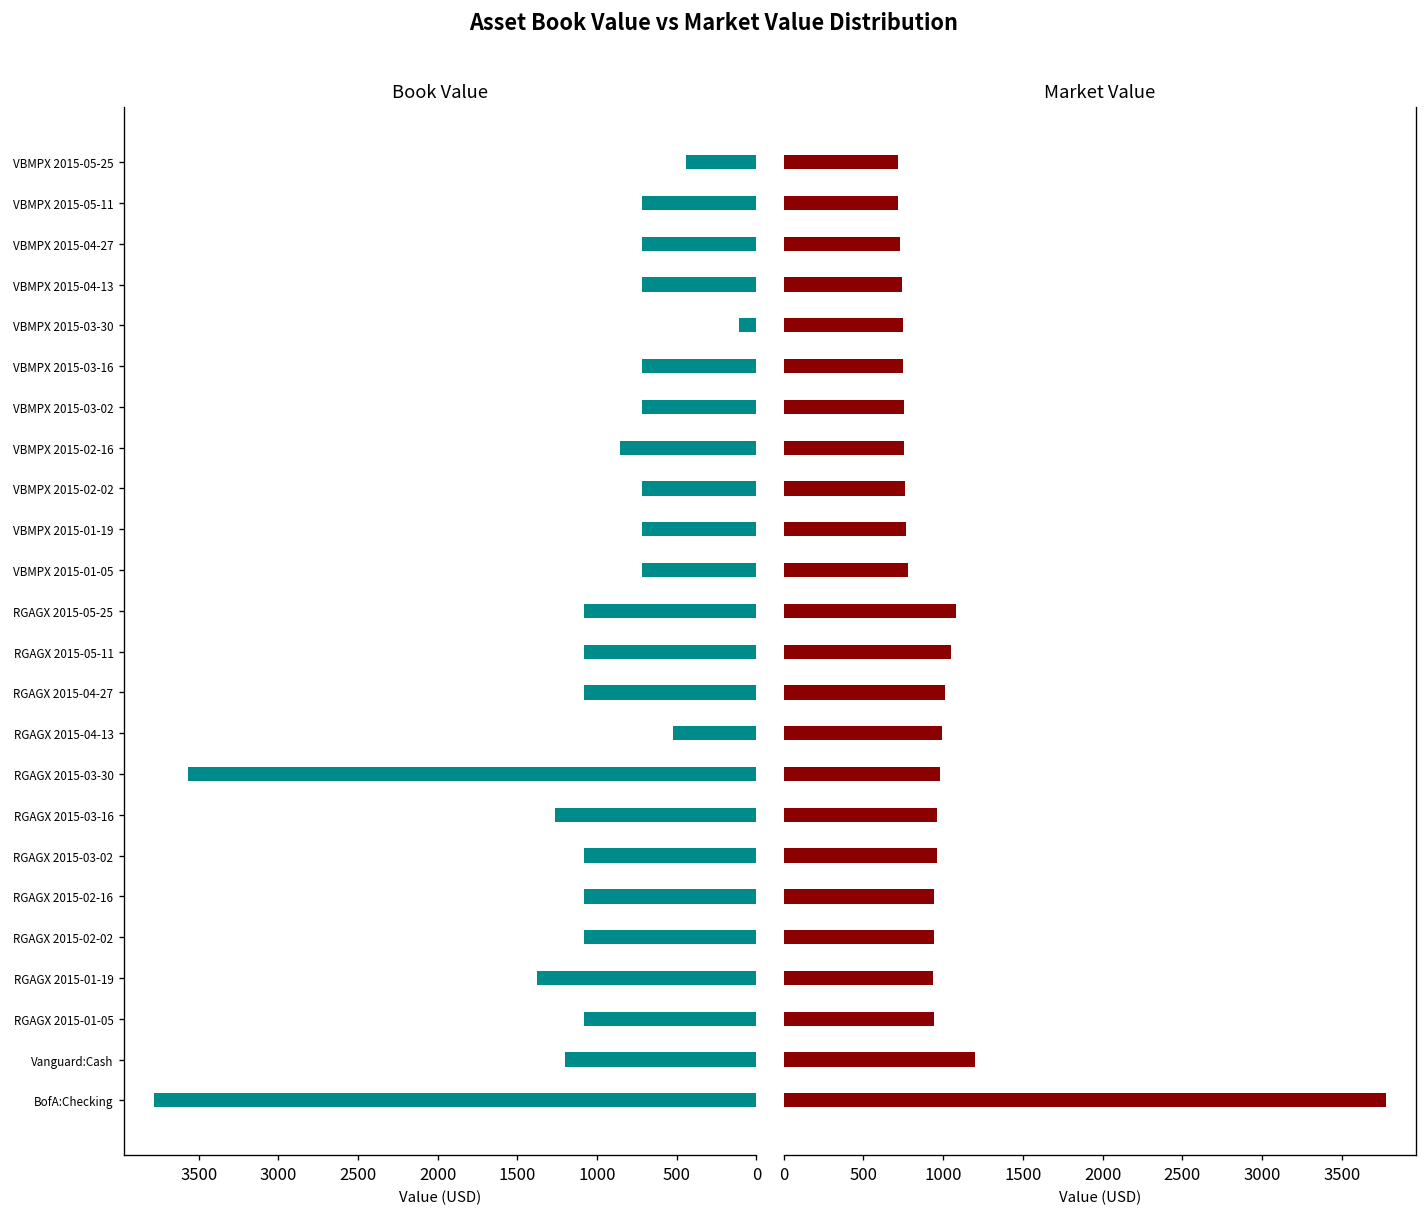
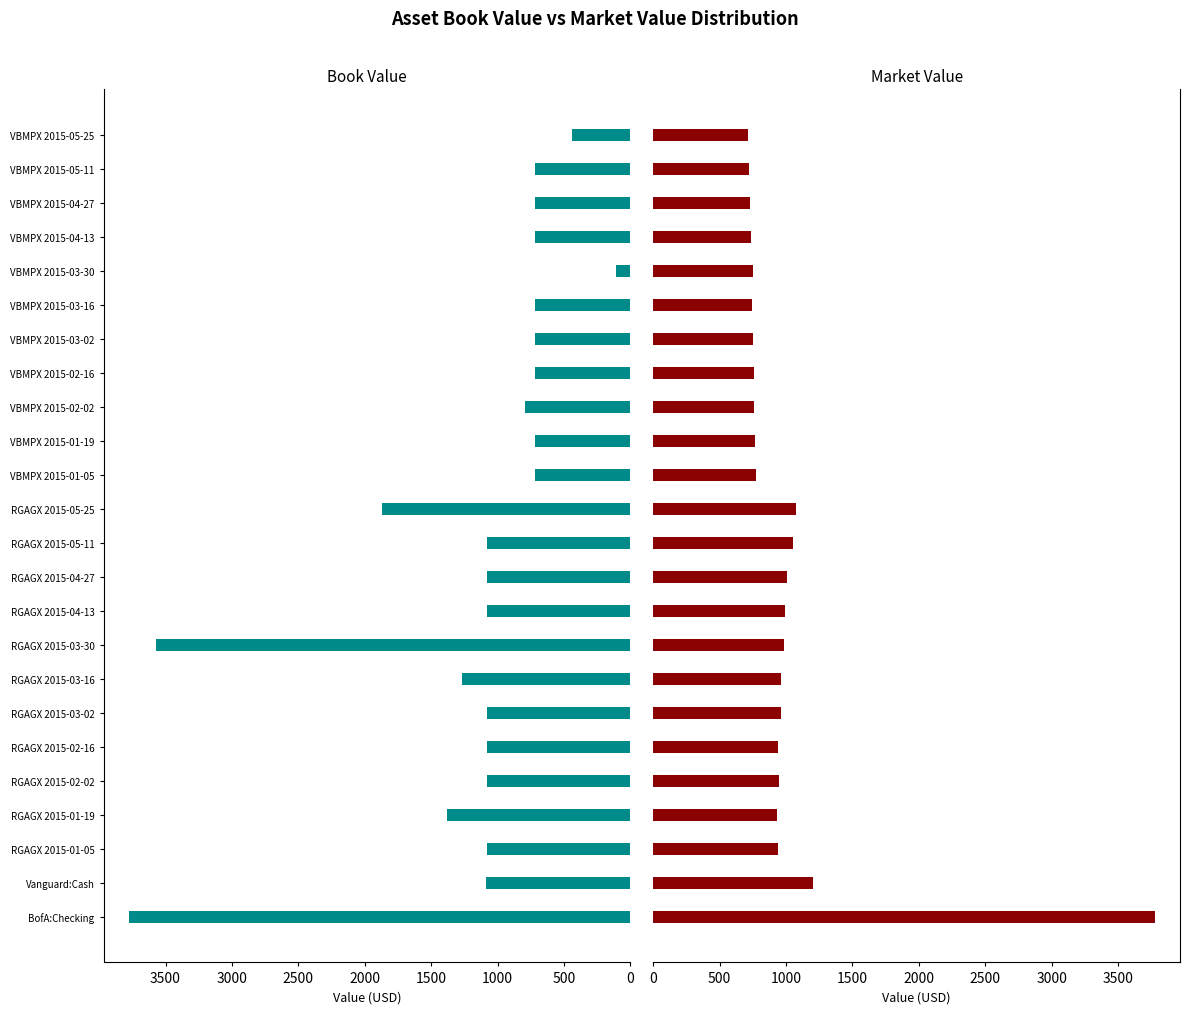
  {
    "Book Value": {
      "VBMPX 2015-05-25": 440,
      "VBMPX 2015-05-11": 720,
      "VBMPX 2015-04-27": 720,
      "VBMPX 2015-04-13": 720,
      "VBMPX 2015-03-30": 110,
      "VBMPX 2015-03-16": 720,
      "VBMPX 2015-03-02": 720,
-     "VBMPX 2015-02-16": 850,
-     "VBMPX 2015-02-02": 720,
+     "VBMPX 2015-02-16": 720,
+     "VBMPX 2015-02-02": 790,
      "VBMPX 2015-01-19": 720,
      "VBMPX 2015-01-05": 720,
-     "RGAGX 2015-05-25": 1080,
+     "RGAGX 2015-05-25": 1870,
      "RGAGX 2015-05-11": 1080,
      "RGAGX 2015-04-27": 1080,
-     "RGAGX 2015-04-13": 520,
+     "RGAGX 2015-04-13": 1080,
      "RGAGX 2015-03-30": 3570,
      "RGAGX 2015-03-16": 1270,
      "RGAGX 2015-03-02": 1080,
      "RGAGX 2015-02-16": 1080,
      "RGAGX 2015-02-02": 1080,
      "RGAGX 2015-01-19": 1380,
      "RGAGX 2015-01-05": 1080,
-     "Vanguard:Cash": 1200,
+     "Vanguard:Cash": 1090,
      "BofA:Checking": 3780
    }
  }
